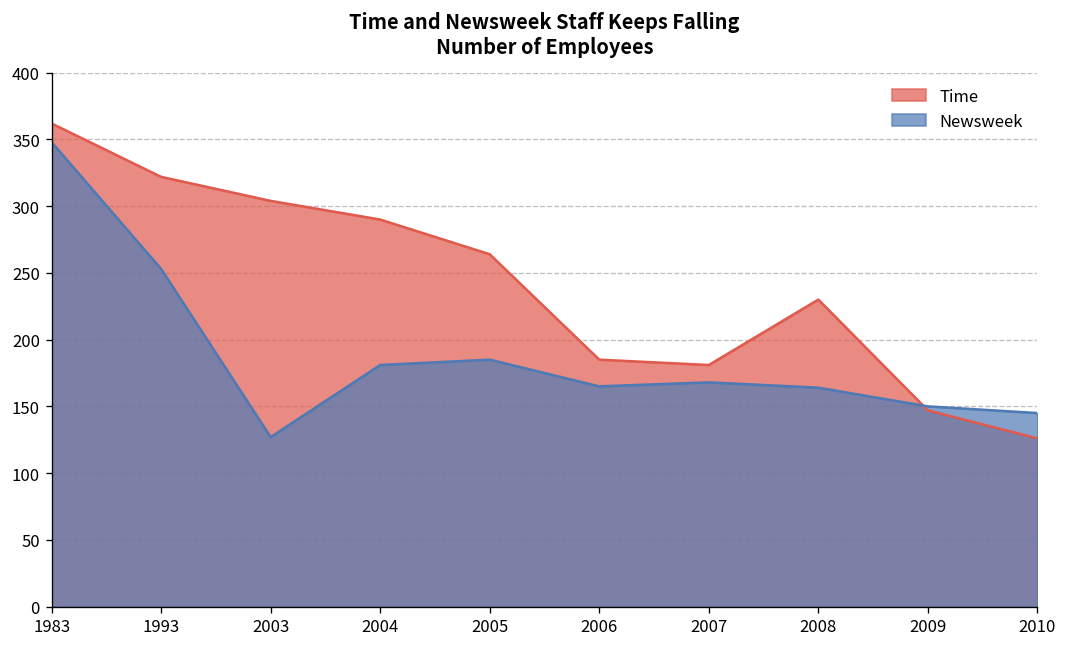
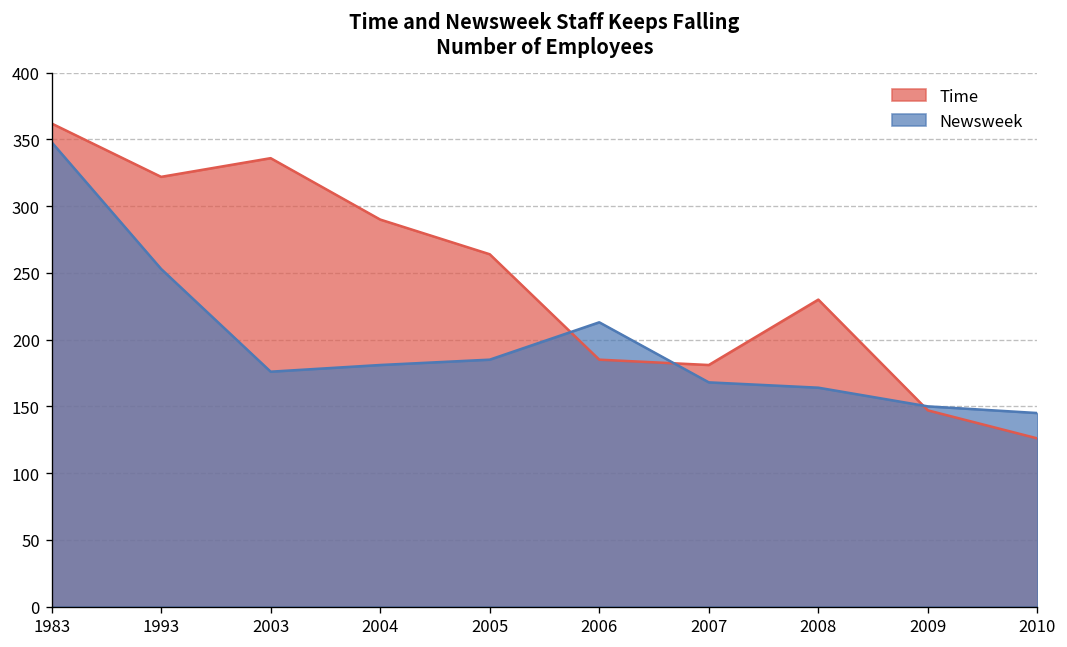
  {
    "Time": {
      "1983": 362,
      "1993": 322,
-     "2003": 304,
+     "2003": 336,
      "2004": 290,
      "2005": 264,
      "2006": 185,
      "2007": 181,
      "2008": 230,
      "2009": 147,
      "2010": 126
    },
    "Newsweek": {
      "1983": 348,
      "1993": 253,
-     "2003": 127,
+     "2003": 176,
      "2004": 181,
      "2005": 185,
-     "2006": 165,
+     "2006": 213,
      "2007": 168,
      "2008": 164,
      "2009": 150,
      "2010": 145
    }
  }
